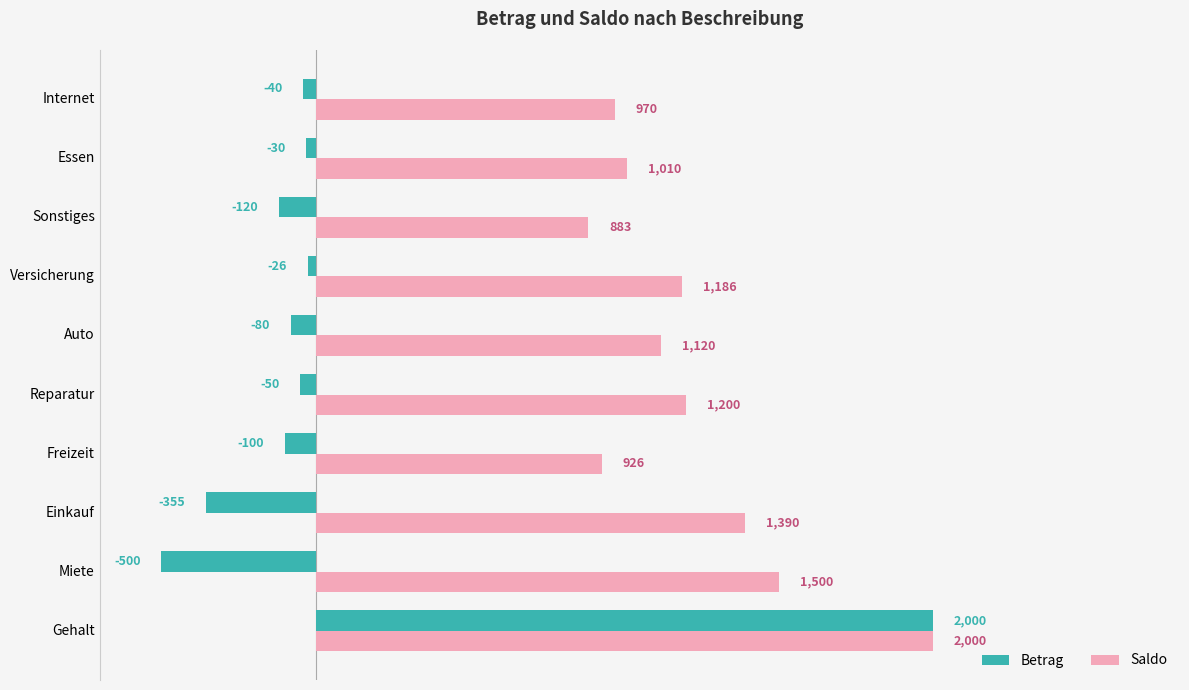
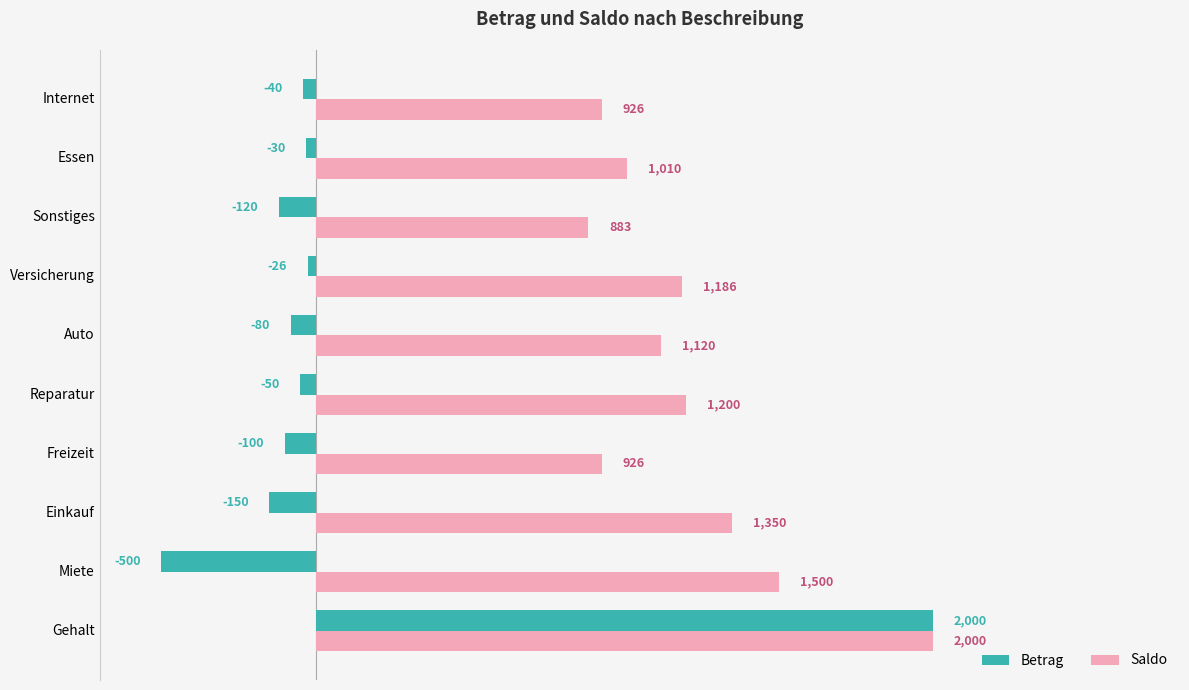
  {
    "Betrag": {
      "Internet": "-40",
      "Essen": "-30",
      "Sonstiges": "-120",
      "Versicherung": "-26",
      "Auto": "-80",
      "Reparatur": "-50",
      "Freizeit": "-100",
-     "Einkauf": "-355",
+     "Einkauf": "-150",
      "Miete": "-500",
      "Gehalt": "2,000"
    },
    "Saldo": {
-     "Internet": "970",
+     "Internet": "926",
      "Essen": "1,010",
      "Sonstiges": "883",
      "Versicherung": "1,186",
      "Auto": "1,120",
      "Reparatur": "1,200",
      "Freizeit": "926",
-     "Einkauf": "1,390",
+     "Einkauf": "1,350",
      "Miete": "1,500",
      "Gehalt": "2,000"
    }
  }
